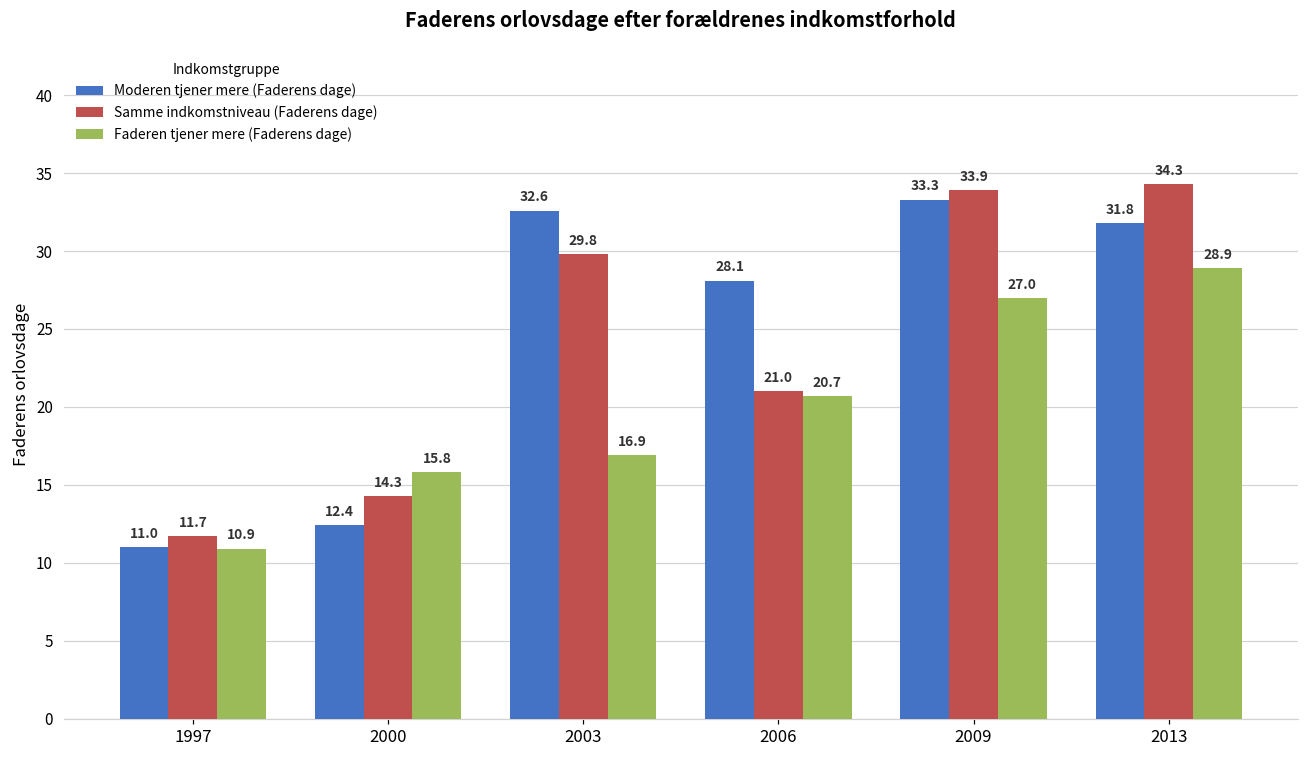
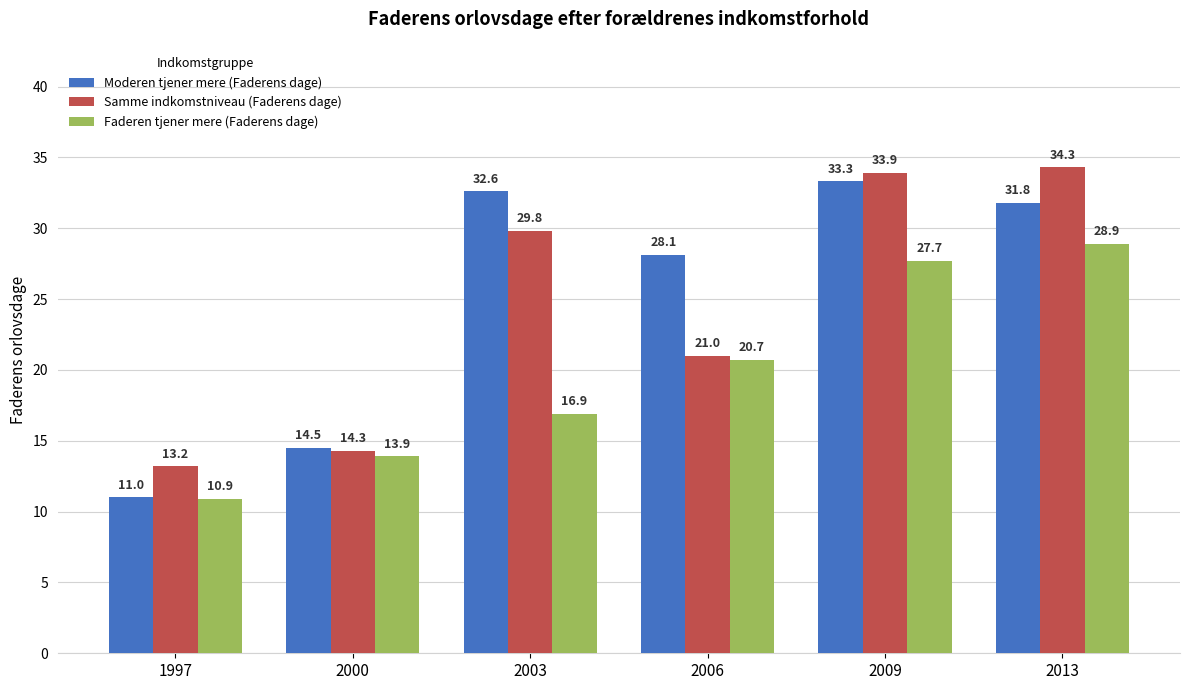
  {
    "Moderen tjener mere (Faderens dage)": {
      "1997": 11.0,
-     "2000": 12.4,
+     "2000": 14.5,
      "2003": 32.6,
      "2006": 28.1,
      "2009": 33.3,
      "2013": 31.8
    },
    "Samme indkomstniveau (Faderens dage)": {
-     "1997": 11.7,
+     "1997": 13.2,
      "2000": 14.3,
      "2003": 29.8,
      "2006": 21.0,
      "2009": 33.9,
      "2013": 34.3
    },
    "Faderen tjener mere (Faderens dage)": {
      "1997": 10.9,
-     "2000": 15.8,
+     "2000": 13.9,
      "2003": 16.9,
      "2006": 20.7,
-     "2009": 27.0,
+     "2009": 27.7,
      "2013": 28.9
    }
  }
